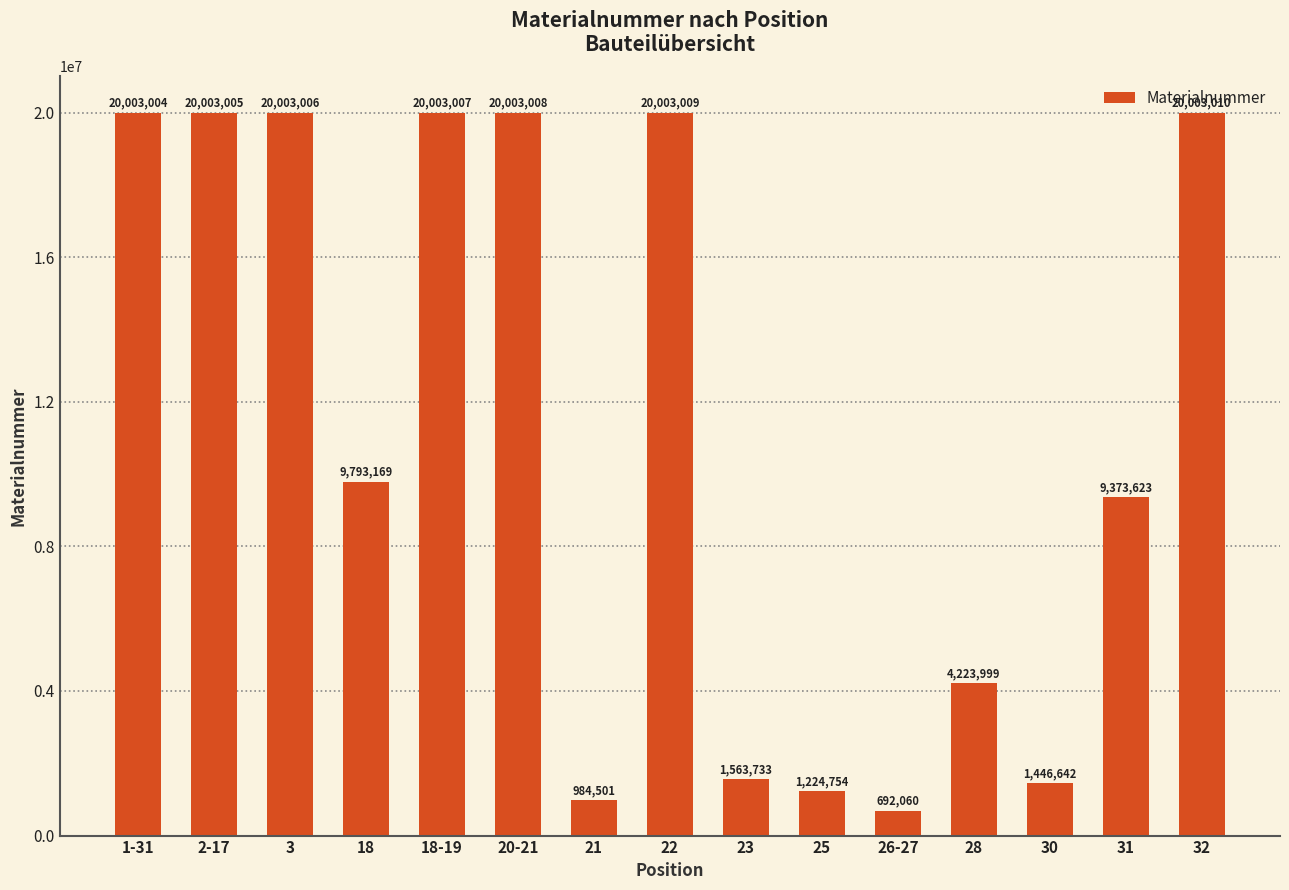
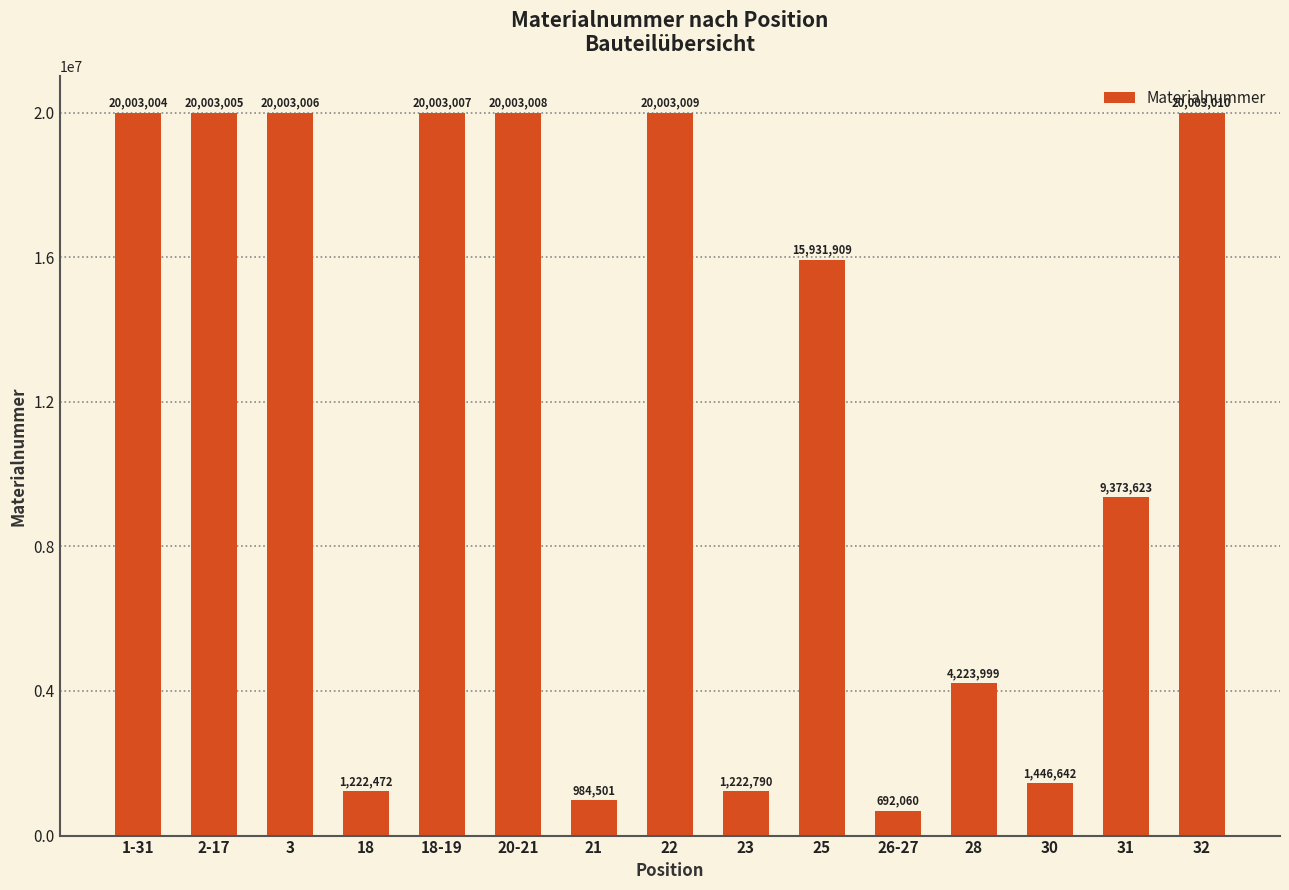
  {
    "1-31": "20,003,004",
    "2-17": "20,003,005",
    "3": "20,003,006",
-   "18": "9,793,169",
+   "18": "1,222,472",
    "18-19": "20,003,007",
    "20-21": "20,003,008",
    "21": "984,501",
    "22": "20,003,009",
-   "23": "1,563,733",
-   "25": "1,224,754",
+   "23": "1,222,790",
+   "25": "15,931,909",
    "26-27": "692,060",
    "28": "4,223,999",
    "30": "1,446,642",
    "31": "9,373,623"
  }
